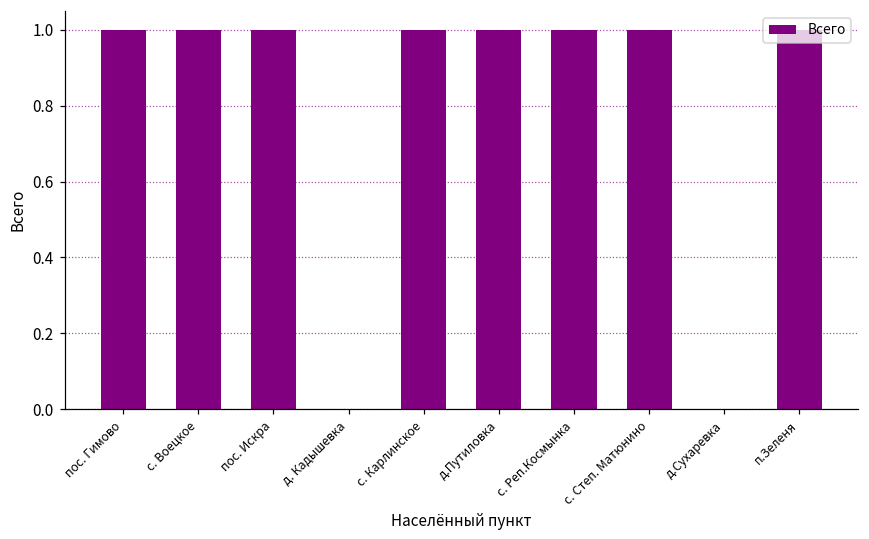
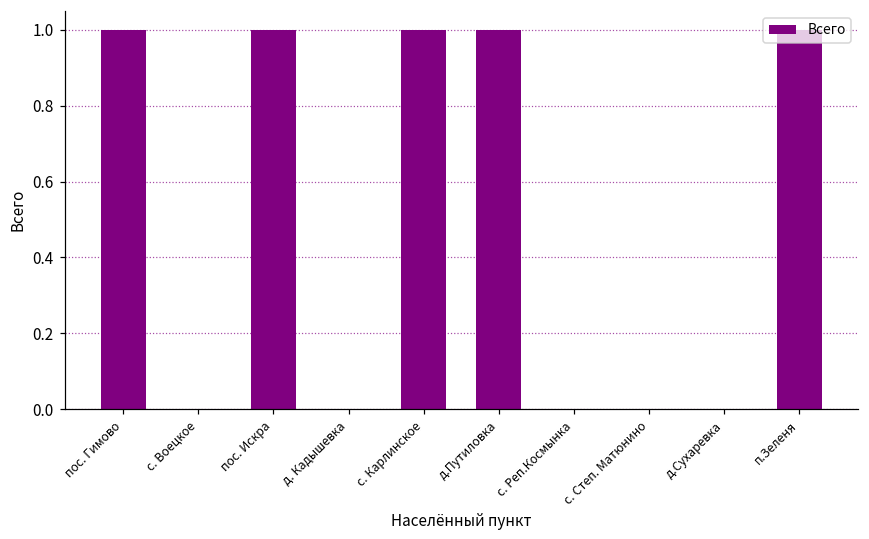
  {
    "пос. Гимово": 1,
-   "с. Воецкое": 1,
+   "с. Воецкое": 0,
    "пос. Искра": 1,
    "д. Кадышевка": 0,
    "с. Карлинское": 1,
    "д.Путиловка": 1,
-   "с. Реп.Космынка": 1,
-   "с. Степ. Матюнино": 1,
+   "с. Реп.Космынка": 0,
+   "с. Степ. Матюнино": 0,
    "д.Сухаревка": 0
  }
